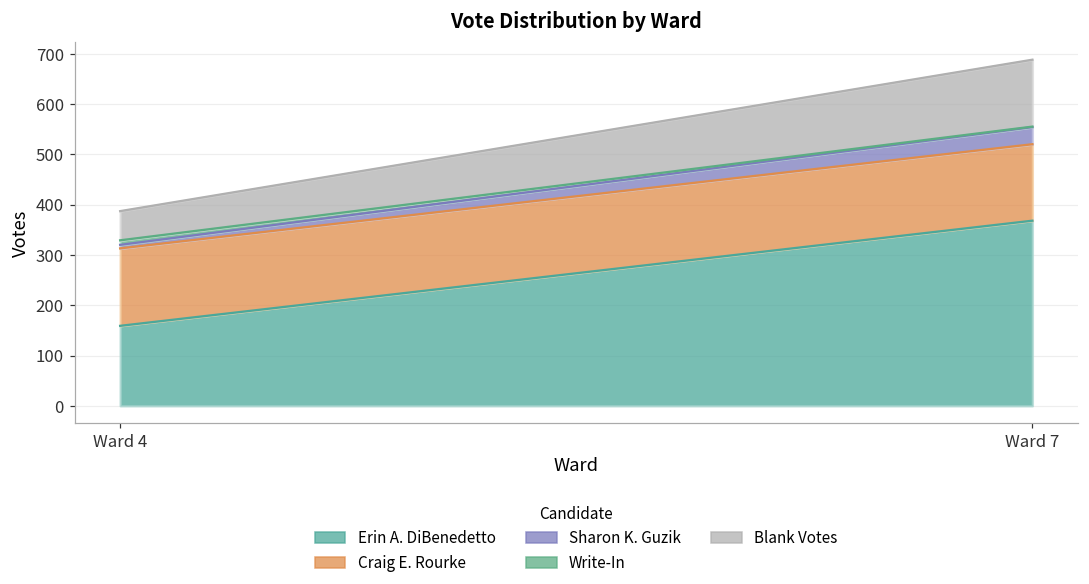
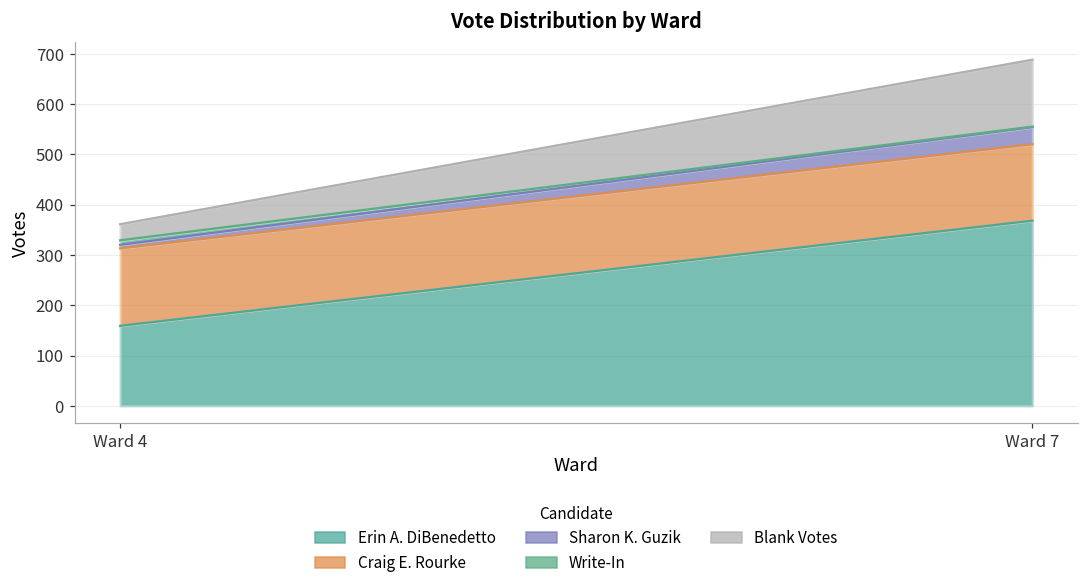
  {
    "Craig E. Rourke": {
      "Ward 4": 150,
      "Ward 7": 150
    },
    "Sharon K. Guzik": {
      "Ward 4": 10
    },
    "Blank Votes": {
-     "Ward 4": 60,
+     "Ward 4": 30,
      "Ward 7": 130
    }
  }
